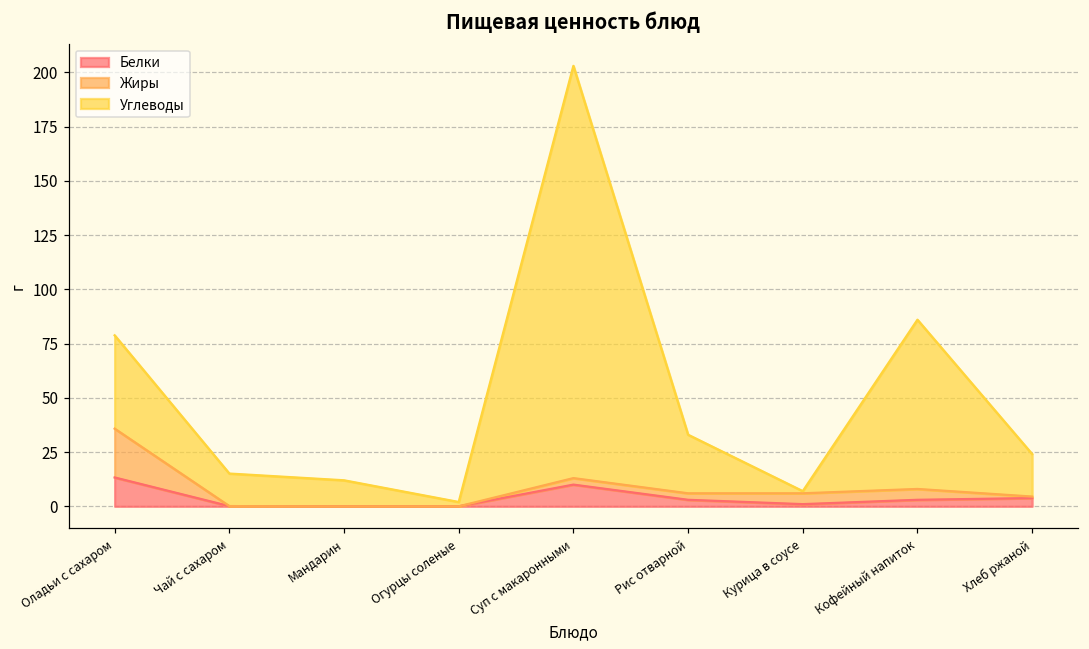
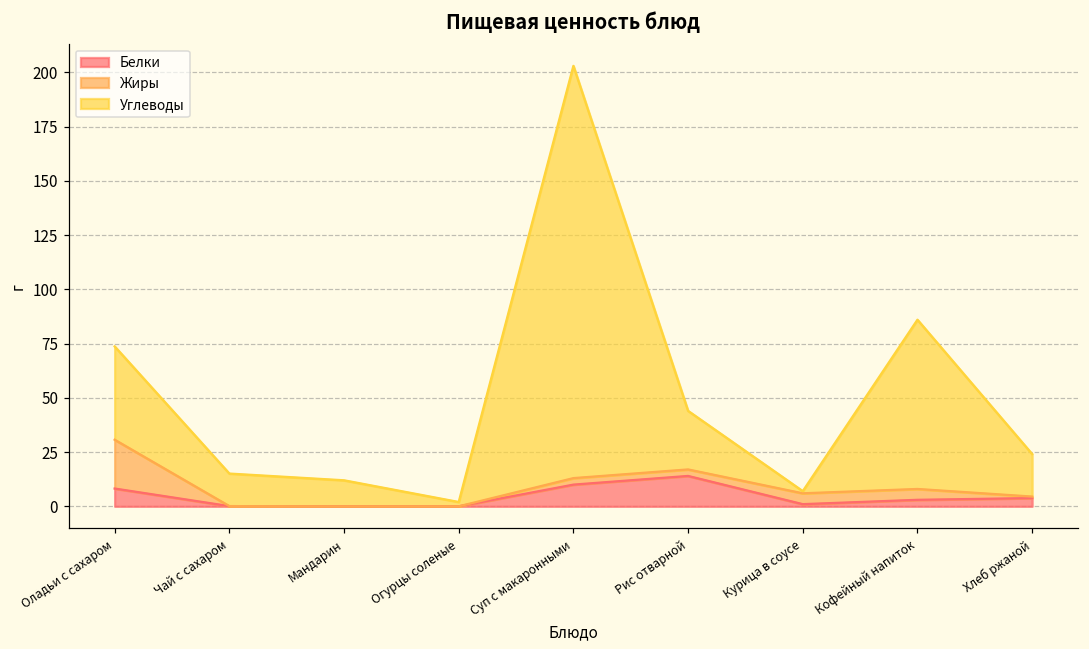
  {
    "Белки": {
-     "Оладьи с сахаром": 13,
+     "Оладьи с сахаром": 8,
      "Суп с макаронными": 10,
-     "Рис отварной": 3,
+     "Рис отварной": 14,
      "Курица в соусе": 1,
      "Кофейный напиток": 3
    }
  }
